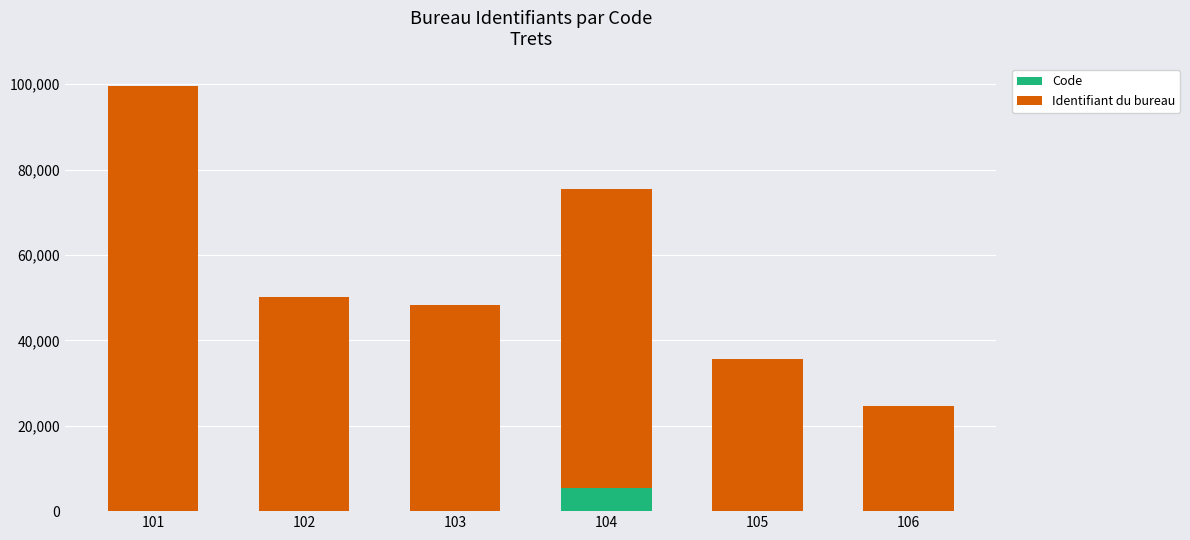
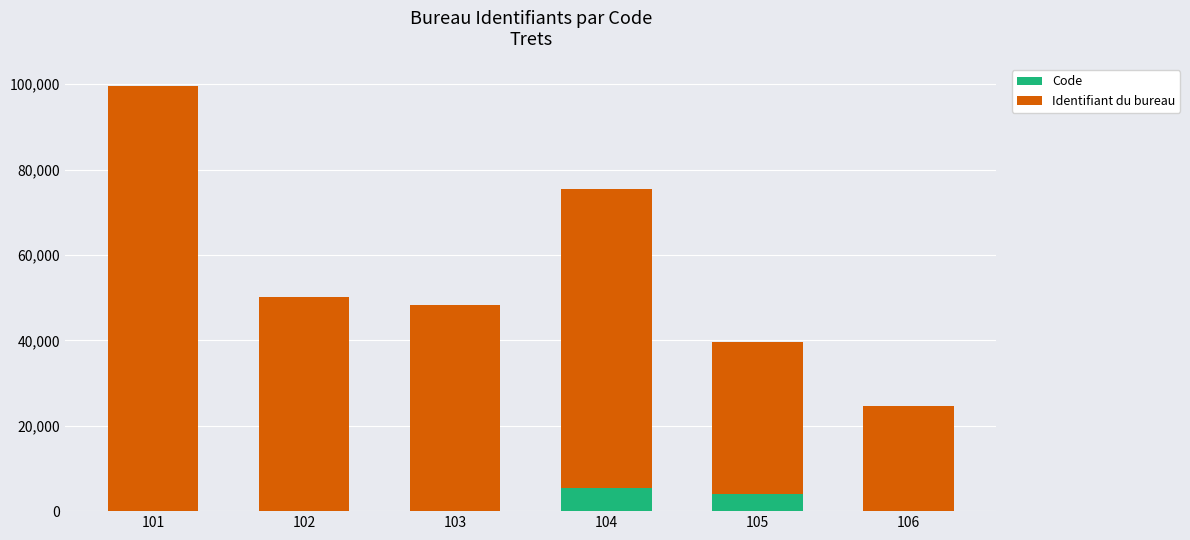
  {
    "Code": {
      "104": "5,000",
-     "105": "0"
+     "105": "4,000"
    },
    "Identifiant du bureau": {
      "101": "100,000",
      "102": "50,000",
      "103": "48,000",
      "104": "70,000",
      "105": "36,000",
      "106": "24,000"
    }
  }
